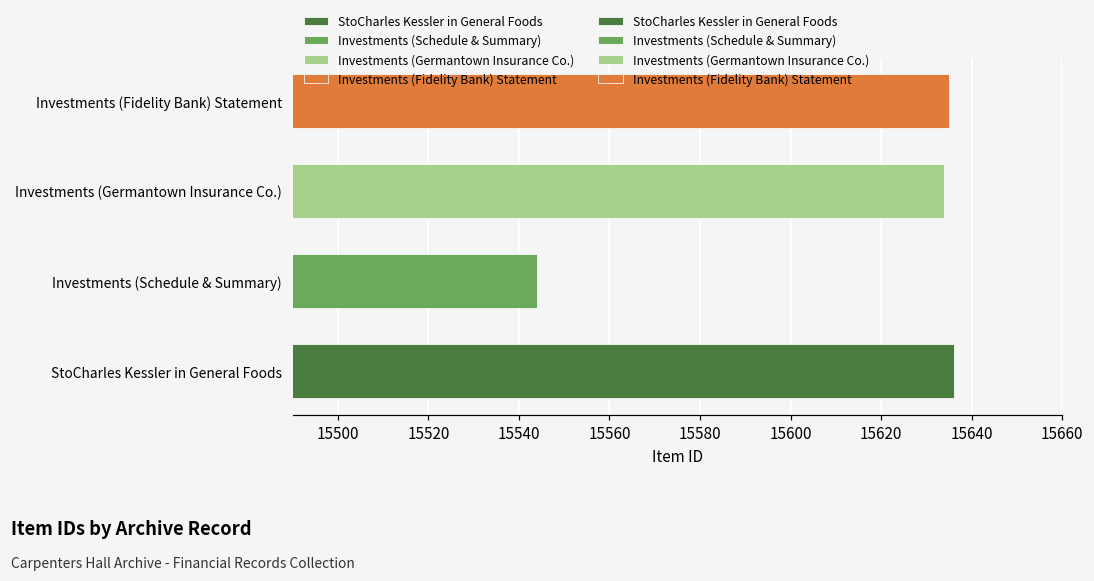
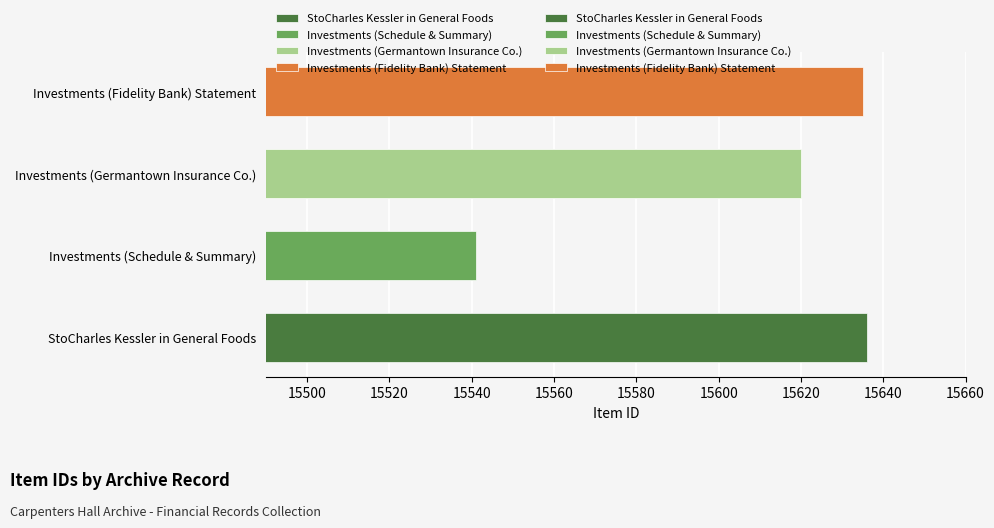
  {
    "Investments (Schedule & Summary)": {
-     "Investments (Schedule & Summary)": 15544
+     "Investments (Schedule & Summary)": 15541
    },
    "Investments (Germantown Insurance Co.)": {
-     "Investments (Germantown Insurance Co.)": 15634
+     "Investments (Germantown Insurance Co.)": 15620
    },
    "Investments (Fidelity Bank) Statement": {
      "Investments (Fidelity Bank) Statement": 15635
    }
  }
